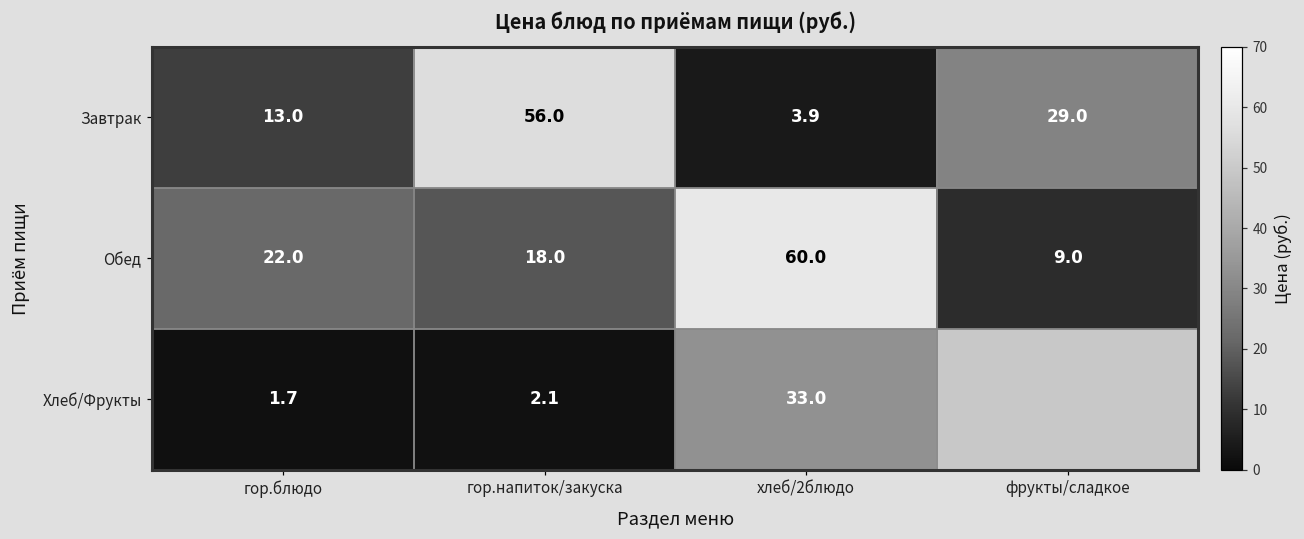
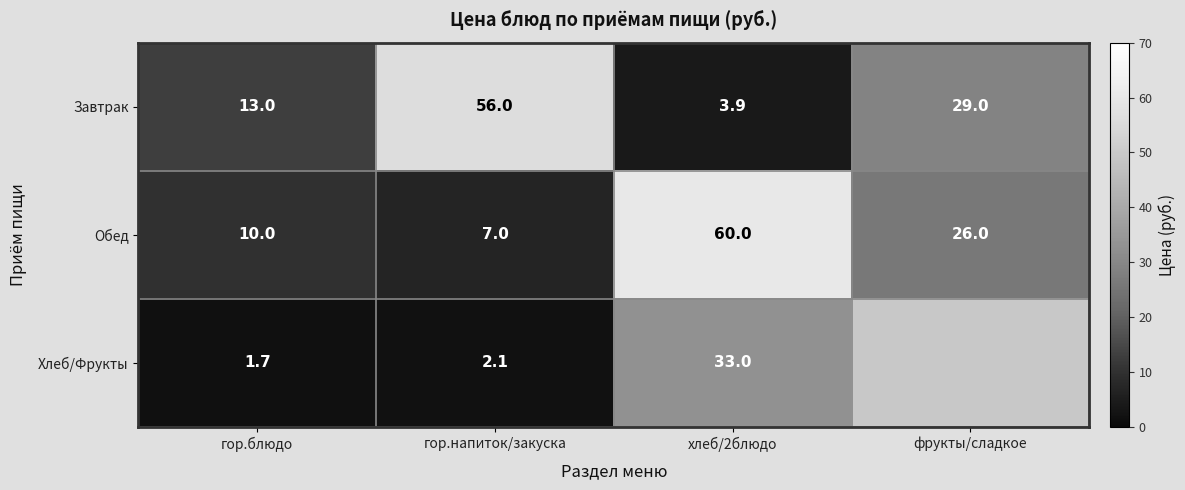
  {
    "Завтрак": {
      "гор.блюдо": 13.0,
      "гор.напиток/закуска": 56.0,
      "хлеб/2блюдо": 3.9,
      "фрукты/сладкое": 29.0
    },
    "Обед": {
-     "гор.блюдо": 22.0,
-     "гор.напиток/закуска": 18.0,
+     "гор.блюдо": 10.0,
+     "гор.напиток/закуска": 7.0,
      "хлеб/2блюдо": 60.0,
-     "фрукты/сладкое": 9.0
+     "фрукты/сладкое": 26.0
    },
    "Хлеб/Фрукты": {
      "гор.блюдо": 1.7,
      "гор.напиток/закуска": 2.1,
      "хлеб/2блюдо": 33.0
    }
  }
